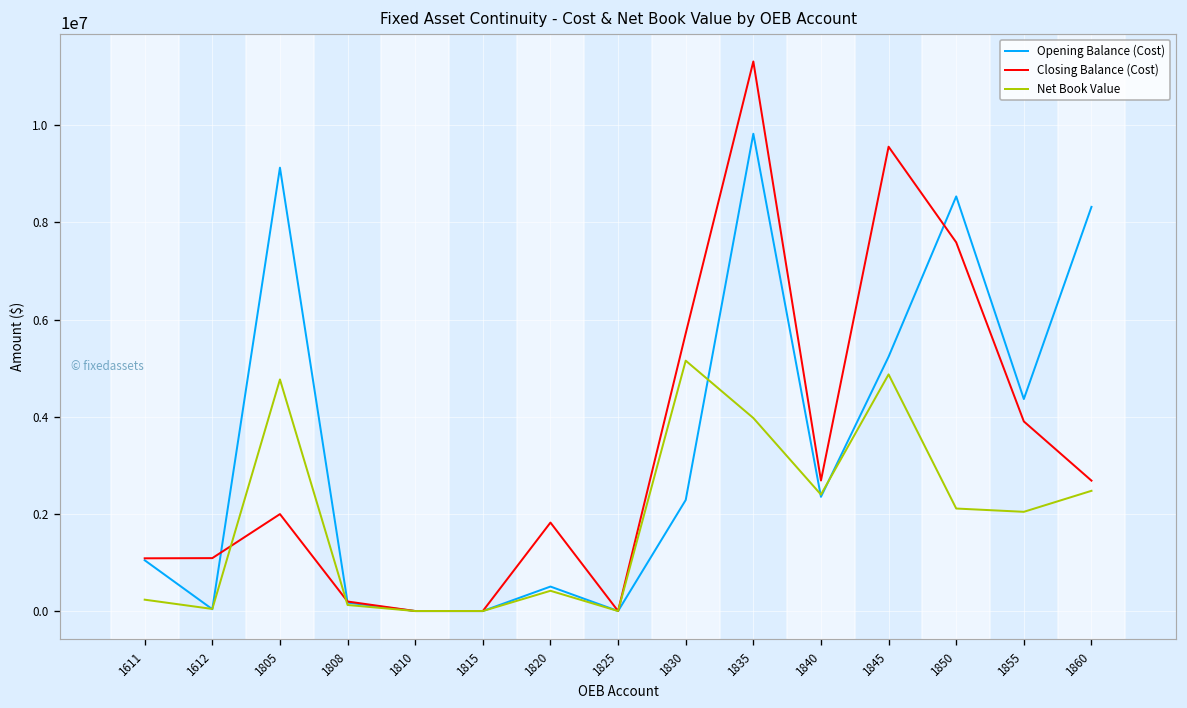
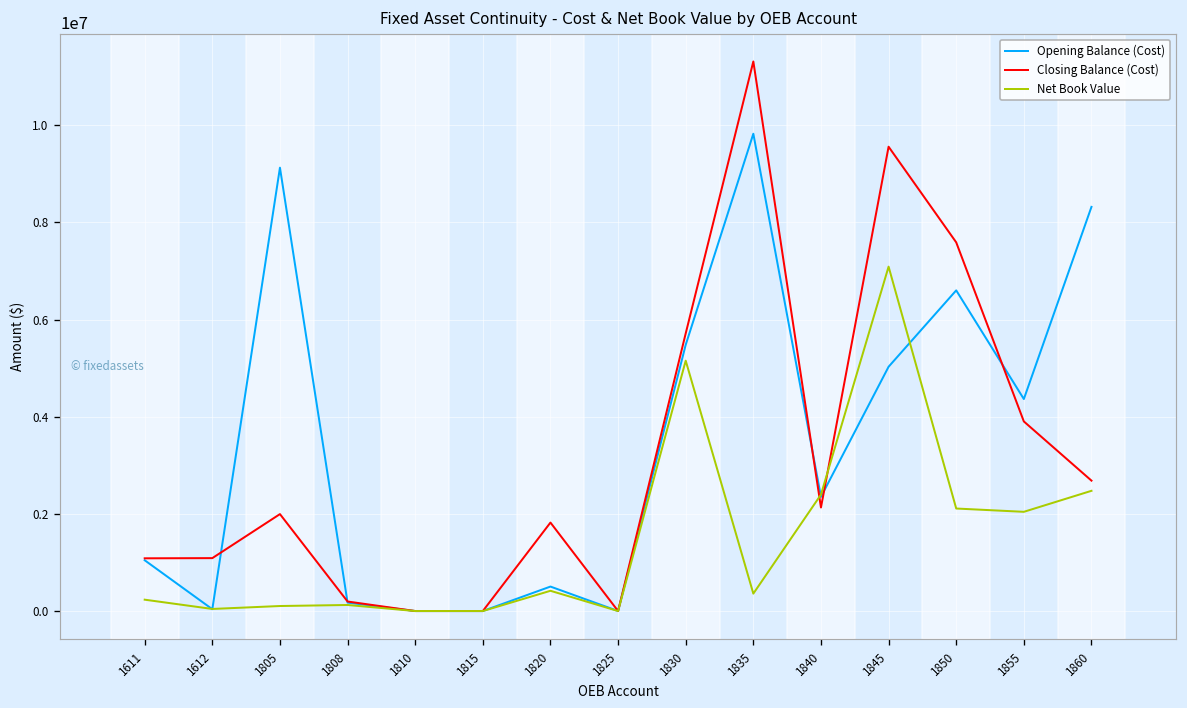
  {
    "Opening Balance (Cost)": {
      "1805": 9100000,
      "1820": 500000,
-     "1830": 2300000,
+     "1830": 5500000,
      "1835": 9800000,
-     "1845": 5200000,
-     "1850": 8500000,
+     "1845": 5000000,
+     "1850": 6600000,
      "1855": 4400000,
      "1860": 8300000
    },
    "Closing Balance (Cost)": {
      "1612": 1100000,
      "1805": 2000000,
      "1820": 1800000,
      "1830": 5700000,
      "1835": 11300000,
-     "1840": 2700000,
+     "1840": 2100000,
      "1845": 9600000,
      "1850": 7600000,
      "1855": 3900000,
      "1860": 2700000
    },
    "Net Book Value": {
      "1611": 200000,
-     "1805": 4800000,
+     "1805": 100000,
      "1820": 400000,
      "1830": 5200000,
-     "1835": 4000000,
-     "1845": 4900000,
+     "1835": 400000,
+     "1845": 7100000,
      "1850": 2100000,
      "1855": 2000000,
      "1860": 2500000
    }
  }
